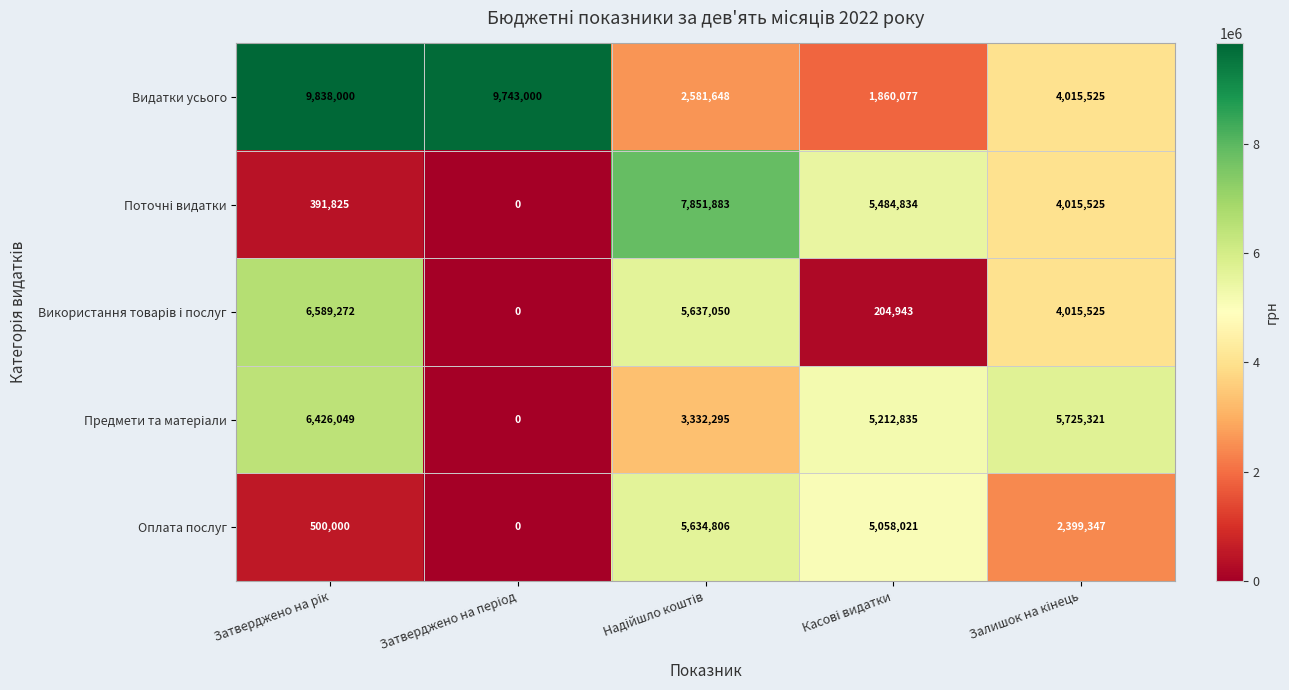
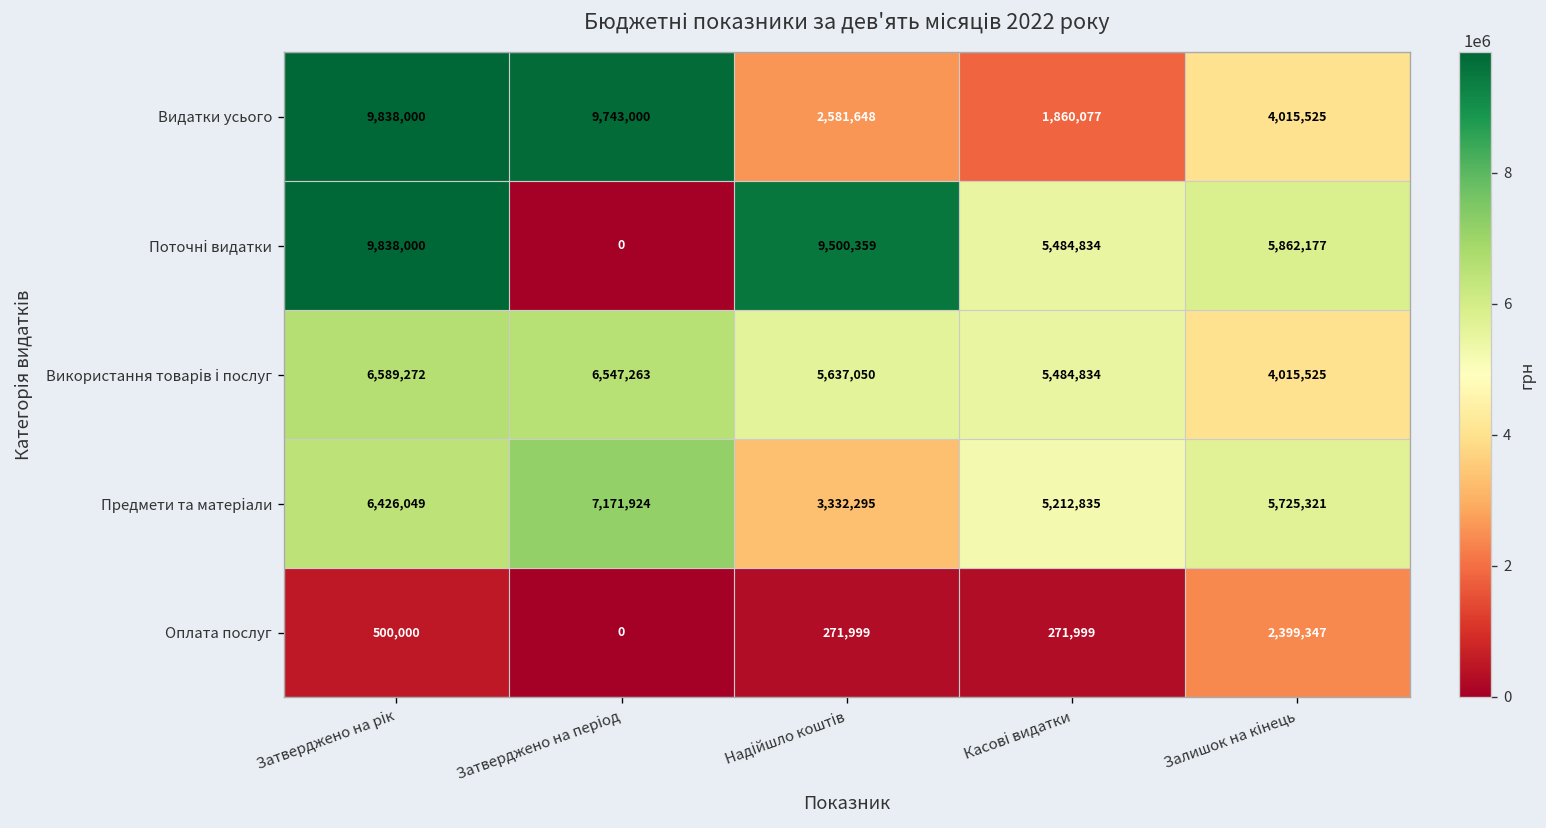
  {
    "Видатки усього": {
      "Затверджено на рік": "9,838,000",
      "Затверджено на період": "9,743,000",
      "Надійшло коштів": "2,581,648",
      "Касові видатки": "1,860,077",
      "Залишок на кінець": "4,015,525"
    },
    "Поточні видатки": {
-     "Затверджено на рік": "391,825",
+     "Затверджено на рік": "9,838,000",
      "Затверджено на період": "0",
-     "Надійшло коштів": "7,851,883",
+     "Надійшло коштів": "9,500,359",
      "Касові видатки": "5,484,834",
-     "Залишок на кінець": "4,015,525"
+     "Залишок на кінець": "5,862,177"
    },
    "Використання товарів і послуг": {
      "Затверджено на рік": "6,589,272",
-     "Затверджено на період": "0",
+     "Затверджено на період": "6,547,263",
      "Надійшло коштів": "5,637,050",
-     "Касові видатки": "204,943",
+     "Касові видатки": "5,484,834",
      "Залишок на кінець": "4,015,525"
    },
    "Предмети та матеріали": {
      "Затверджено на рік": "6,426,049",
-     "Затверджено на період": "0",
+     "Затверджено на період": "7,171,924",
      "Надійшло коштів": "3,332,295",
      "Касові видатки": "5,212,835",
      "Залишок на кінець": "5,725,321"
    },
    "Оплата послуг": {
      "Затверджено на рік": "500,000",
      "Затверджено на період": "0",
-     "Надійшло коштів": "5,634,806",
-     "Касові видатки": "5,058,021",
+     "Надійшло коштів": "271,999",
+     "Касові видатки": "271,999",
      "Залишок на кінець": "2,399,347"
    }
  }
